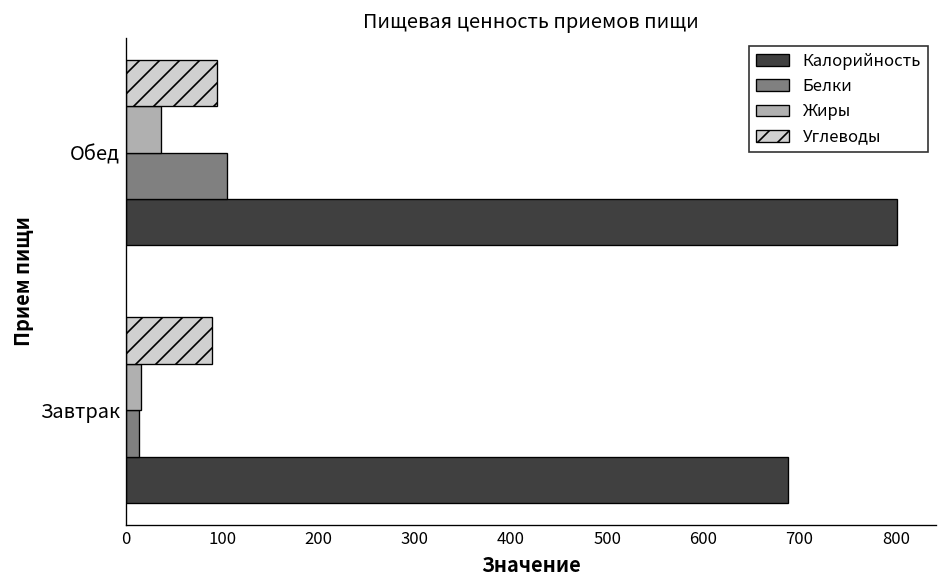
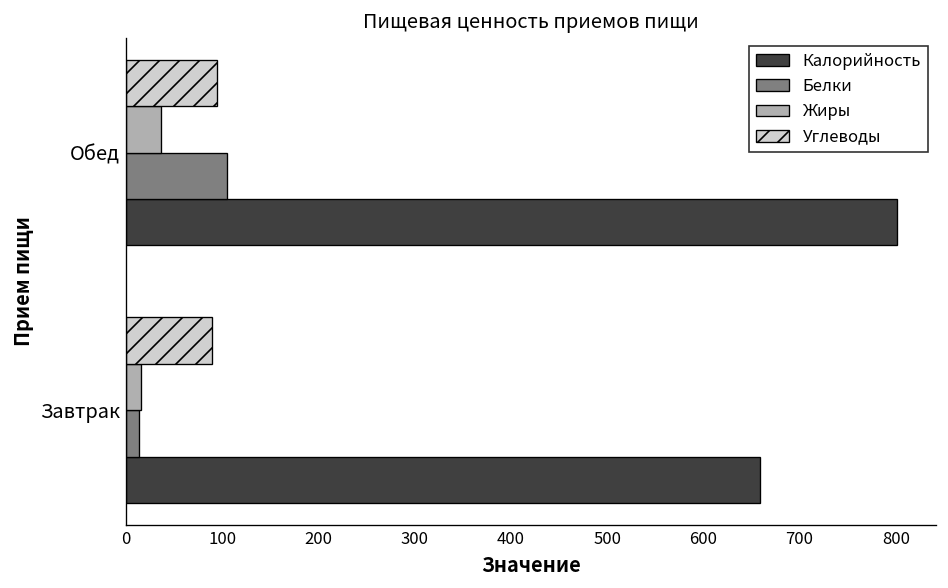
  {
    "Калорийность": {
      "Обед": 800,
-     "Завтрак": 690
+     "Завтрак": 660
    },
    "Белки": {
      "Обед": 110,
      "Завтрак": 10
    }
  }
